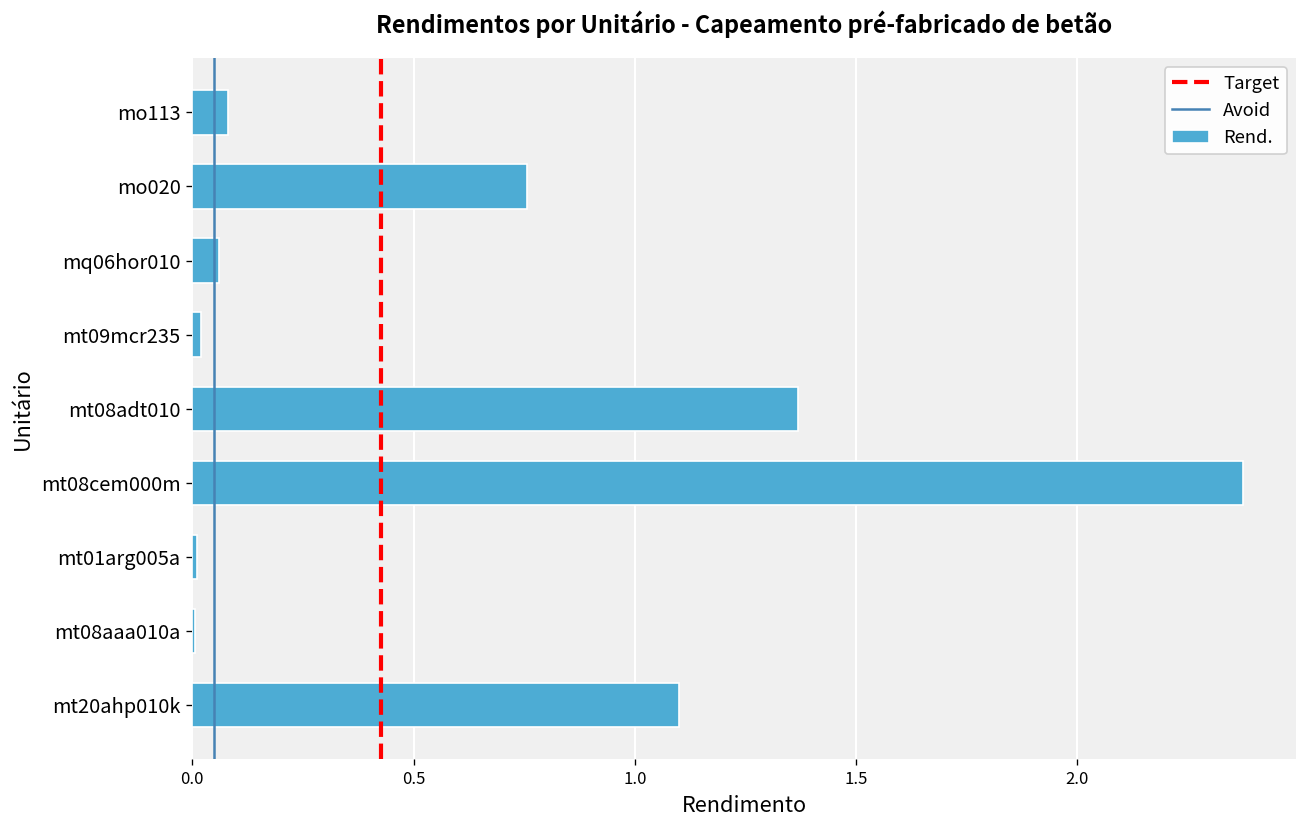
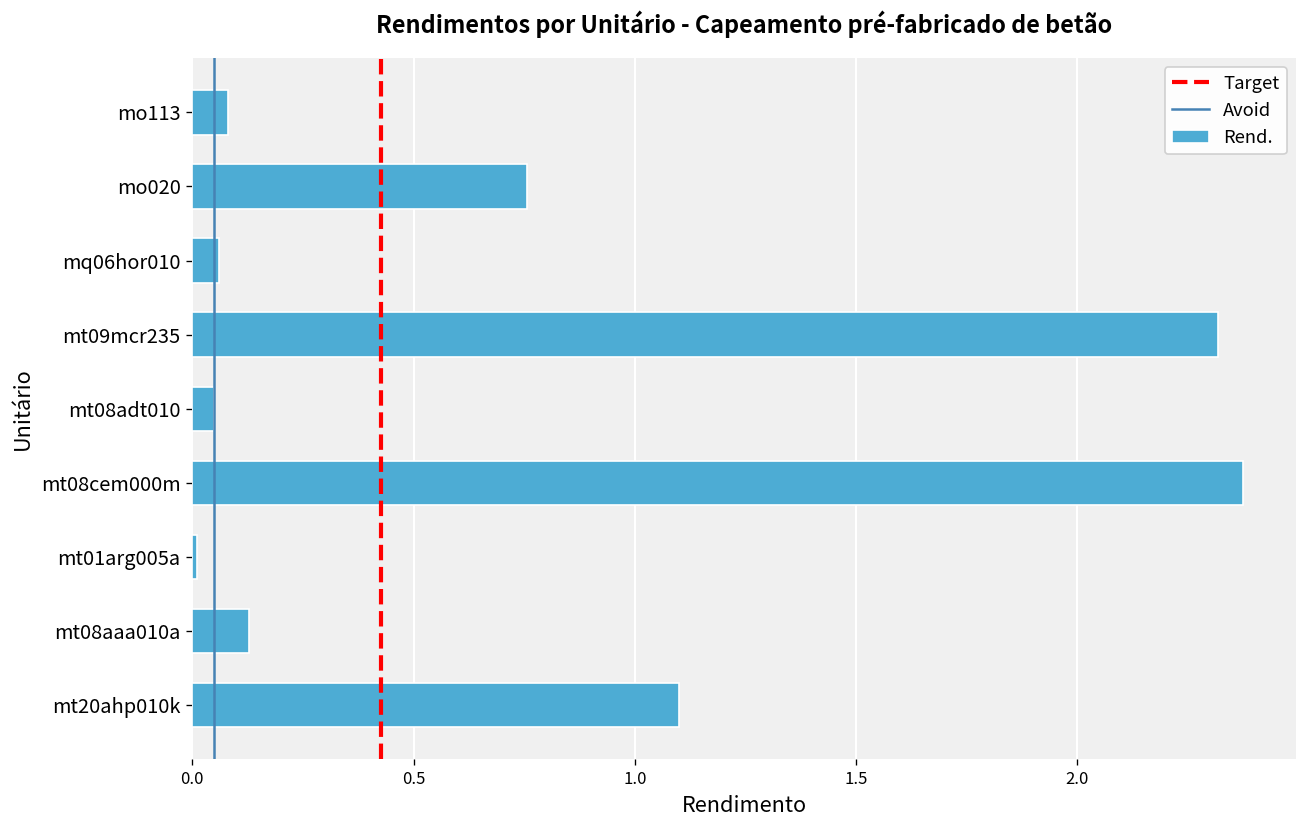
  {
    "mo113": 0.08,
    "mo020": 0.76,
    "mq06hor010": 0.06,
-   "mt09mcr235": 0.02,
-   "mt08adt010": 1.37,
+   "mt09mcr235": 2.32,
+   "mt08adt010": 0.05,
    "mt08cem000m": 2.38,
    "mt01arg005a": 0.01,
-   "mt08aaa010a": 0.01,
+   "mt08aaa010a": 0.13,
    "mt20ahp010k": 1.10
  }
